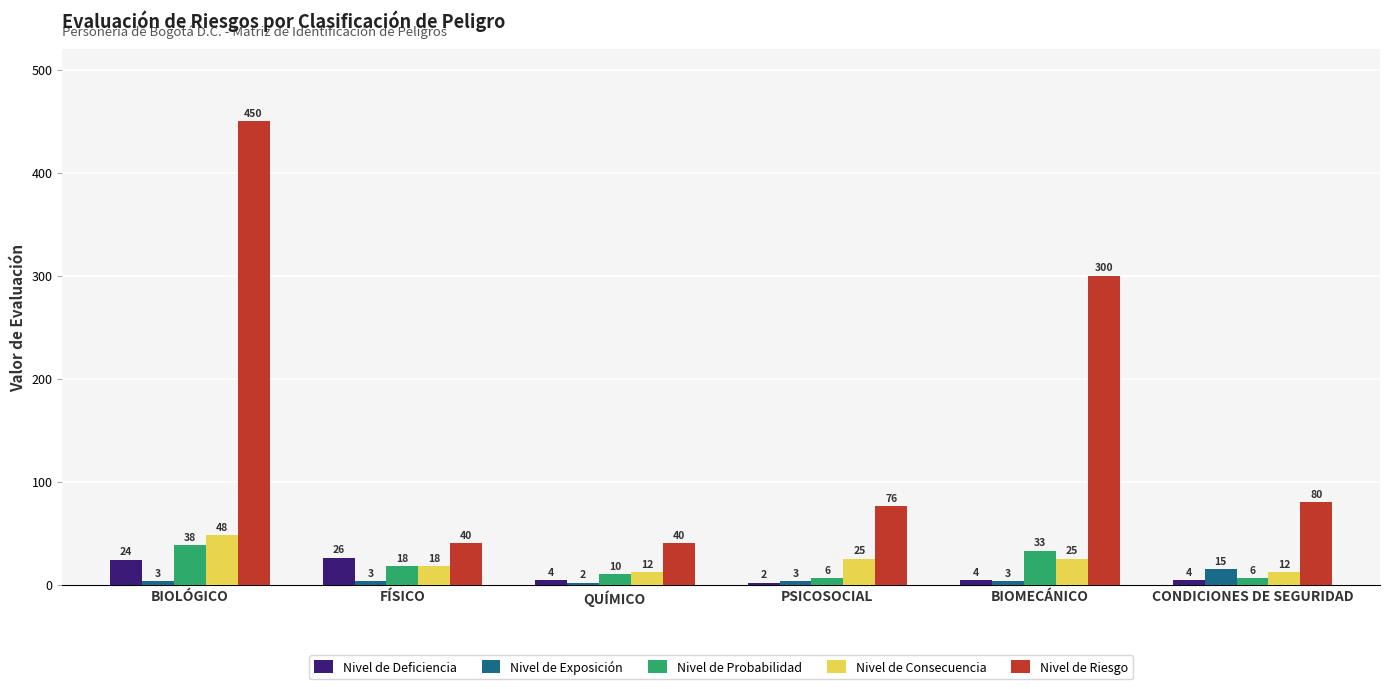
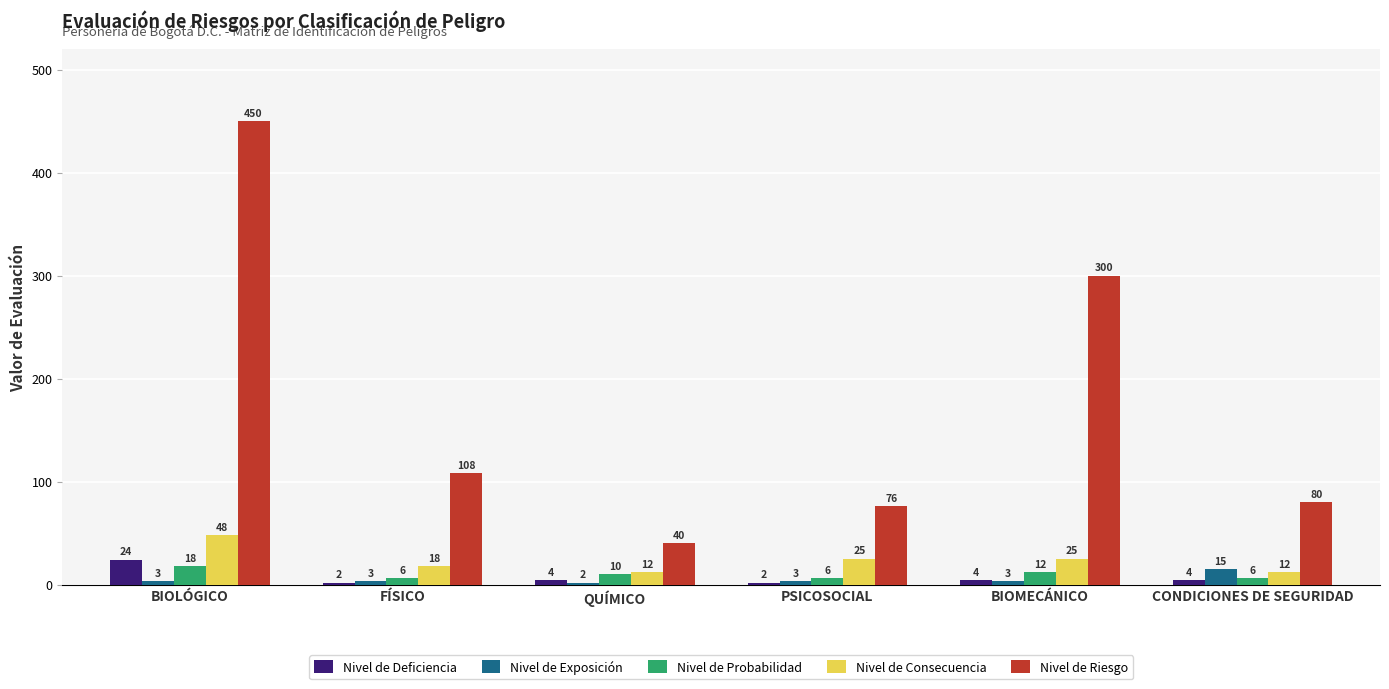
  {
    "Nivel de Deficiencia": {
      "BIOLÓGICO": 24,
-     "FÍSICO": 26,
+     "FÍSICO": 2,
      "QUÍMICO": 4,
      "PSICOSOCIAL": 2,
      "BIOMECÁNICO": 4,
      "CONDICIONES DE SEGURIDAD": 4
    },
    "Nivel de Exposición": {
      "BIOLÓGICO": 3,
      "FÍSICO": 3,
      "QUÍMICO": 2,
      "PSICOSOCIAL": 3,
      "BIOMECÁNICO": 3,
      "CONDICIONES DE SEGURIDAD": 15
    },
    "Nivel de Probabilidad": {
-     "BIOLÓGICO": 38,
-     "FÍSICO": 18,
+     "BIOLÓGICO": 18,
+     "FÍSICO": 6,
      "QUÍMICO": 10,
      "PSICOSOCIAL": 6,
-     "BIOMECÁNICO": 33,
+     "BIOMECÁNICO": 12,
      "CONDICIONES DE SEGURIDAD": 6
    },
    "Nivel de Consecuencia": {
      "BIOLÓGICO": 48,
      "FÍSICO": 18,
      "QUÍMICO": 12,
      "PSICOSOCIAL": 25,
      "BIOMECÁNICO": 25,
      "CONDICIONES DE SEGURIDAD": 12
    },
    "Nivel de Riesgo": {
      "BIOLÓGICO": 450,
-     "FÍSICO": 40,
+     "FÍSICO": 108,
      "QUÍMICO": 40,
      "PSICOSOCIAL": 76,
      "BIOMECÁNICO": 300,
      "CONDICIONES DE SEGURIDAD": 80
    }
  }
